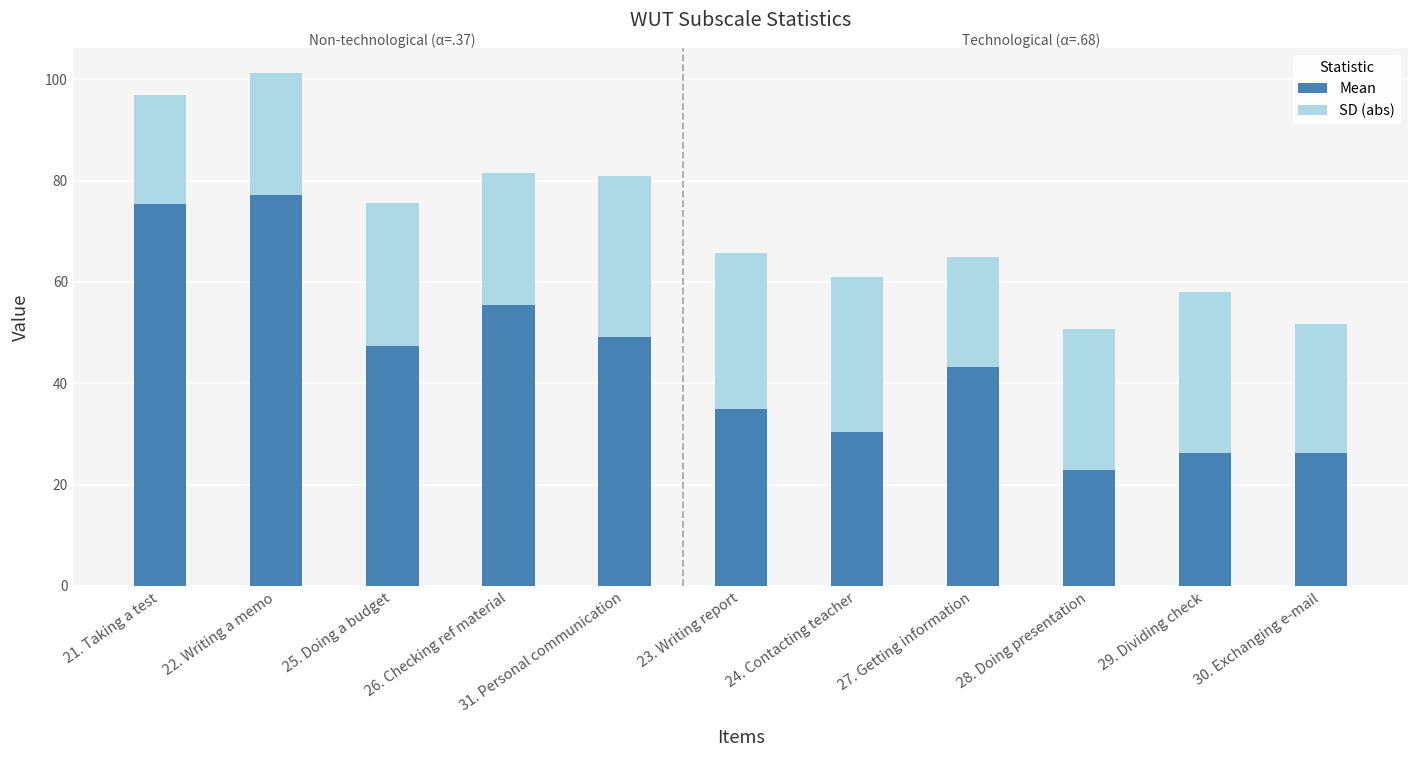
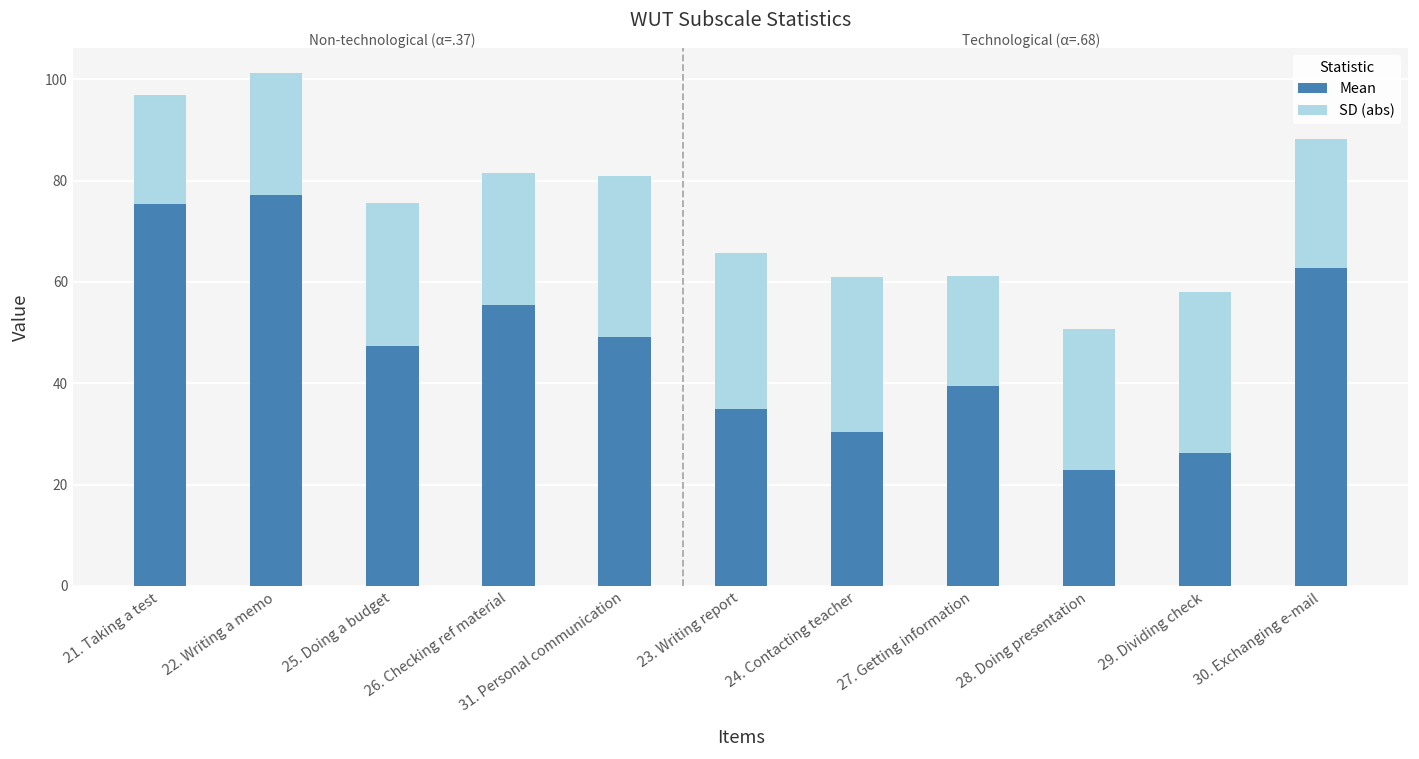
  {
    "Mean": {
      "21. Taking a test": 75,
      "22. Writing a memo": 77,
      "25. Doing a budget": 47,
      "26. Checking ref material": 56,
      "31. Personal communication": 49,
      "23. Writing report": 35,
      "24. Contacting teacher": 30,
-     "27. Getting information": 43,
+     "27. Getting information": 40,
      "28. Doing presentation": 23,
      "29. Dividing check": 26,
-     "30. Exchanging e-mail": 26
+     "30. Exchanging e-mail": 63
    },
    "SD (abs)": {
      "21. Taking a test": 22,
      "22. Writing a memo": 24,
      "25. Doing a budget": 28,
      "26. Checking ref material": 26,
      "31. Personal communication": 32,
      "23. Writing report": 31,
      "24. Contacting teacher": 31,
      "27. Getting information": 22,
      "28. Doing presentation": 28,
      "29. Dividing check": 32,
      "30. Exchanging e-mail": 26
    }
  }
